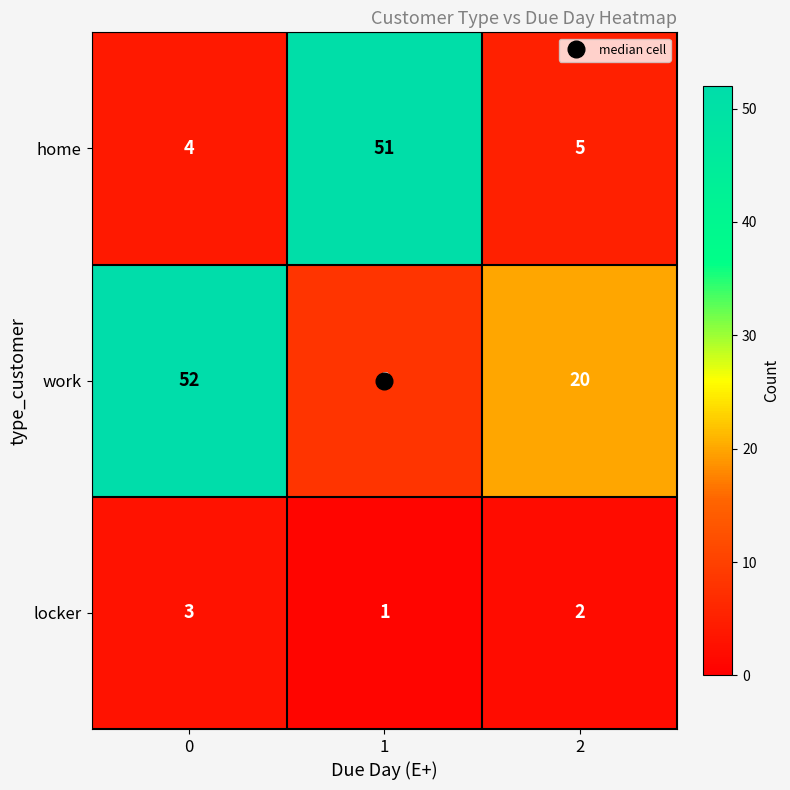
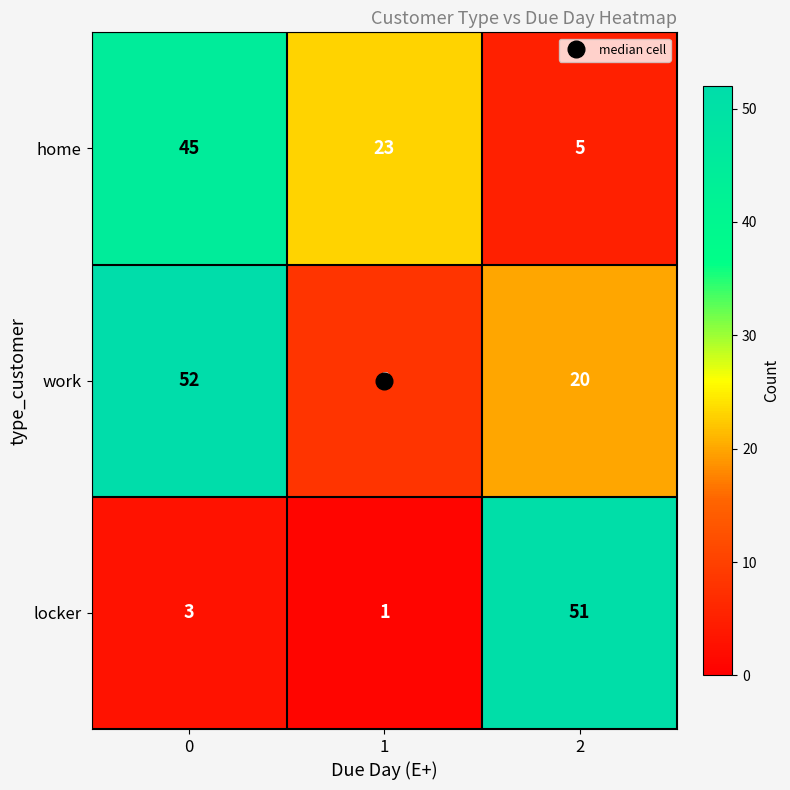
  {
    "home": {
-     "0": 4,
-     "1": 51,
+     "0": 45,
+     "1": 23,
      "2": 5
    },
    "work": {
      "0": 52,
      "2": 20
    },
    "locker": {
      "0": 3,
      "1": 1,
-     "2": 2
+     "2": 51
    }
  }
